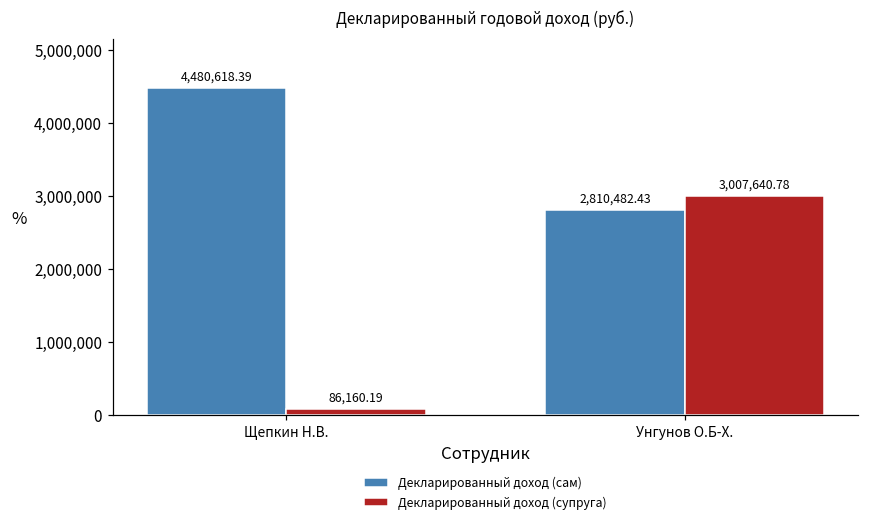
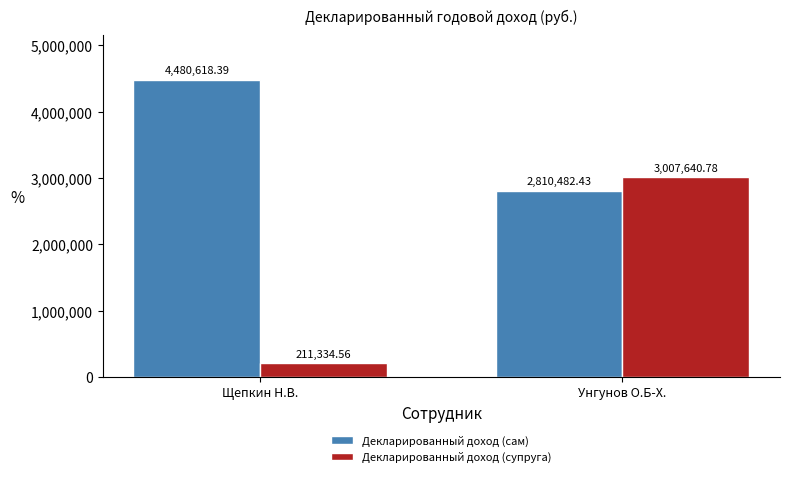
  {
    "Декларированный доход (сам)": {
      "Щепкин Н.В.": "4,480,618.39",
      "Унгунов О.Б-Х.": "2,810,482.43"
    },
    "Декларированный доход (супруга)": {
-     "Щепкин Н.В.": "86,160.19",
+     "Щепкин Н.В.": "211,334.56",
      "Унгунов О.Б-Х.": "3,007,640.78"
    }
  }
